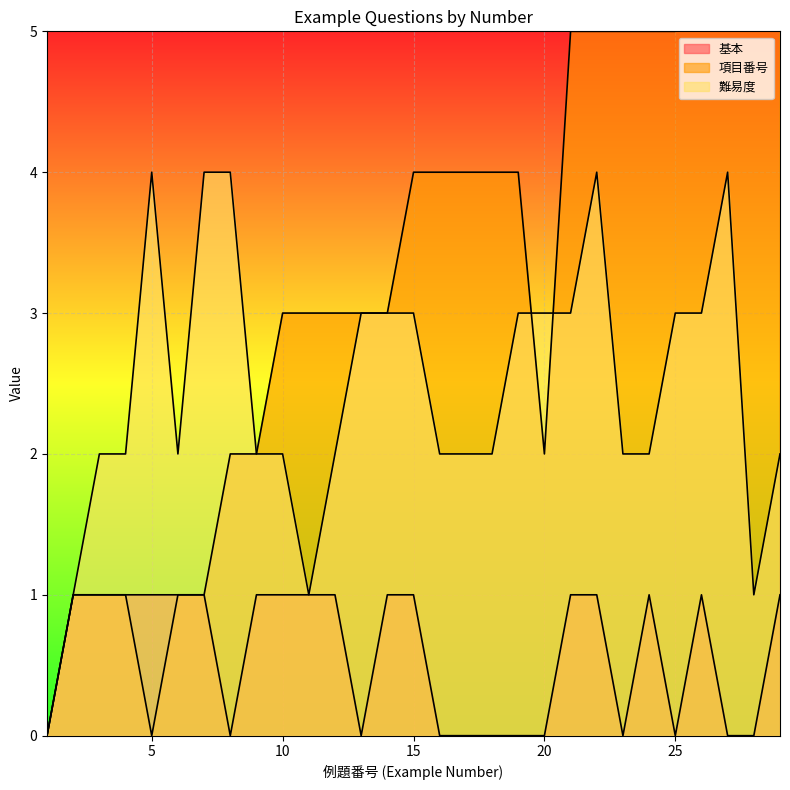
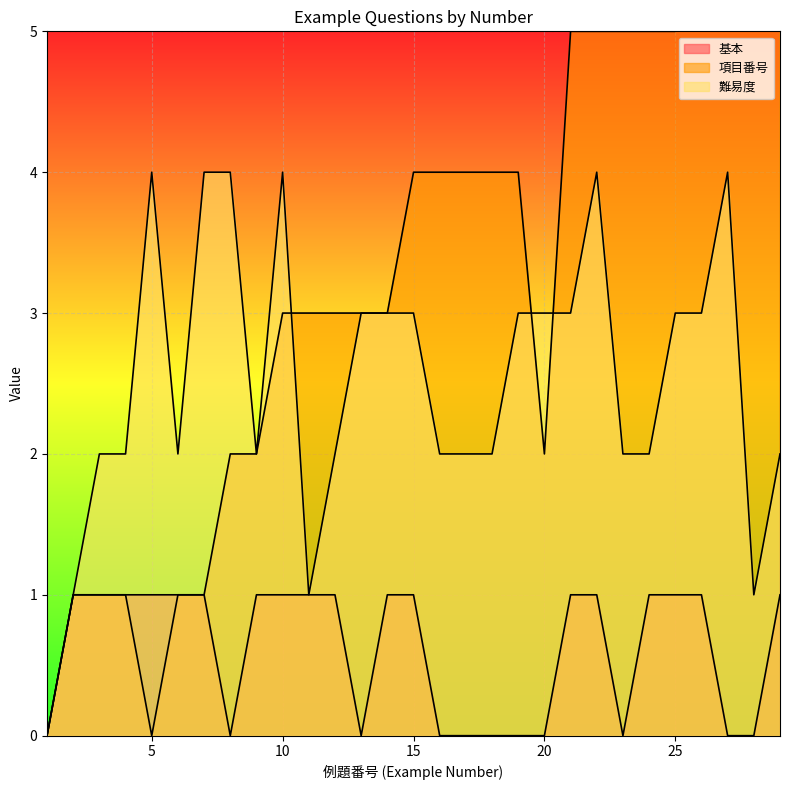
  {
    "基本": {
      "5": 1,
      "10": 1,
      "15": 1,
      "20": 0,
-     "25": 0
+     "25": 1
    },
    "項目番号": {
      "5": 0,
      "10": 3,
      "15": 4,
      "20": 2,
      "25": 5
    },
    "難易度": {
      "5": 4,
-     "10": 2,
+     "10": 4,
      "15": 3,
      "20": 3,
      "25": 3
    }
  }
